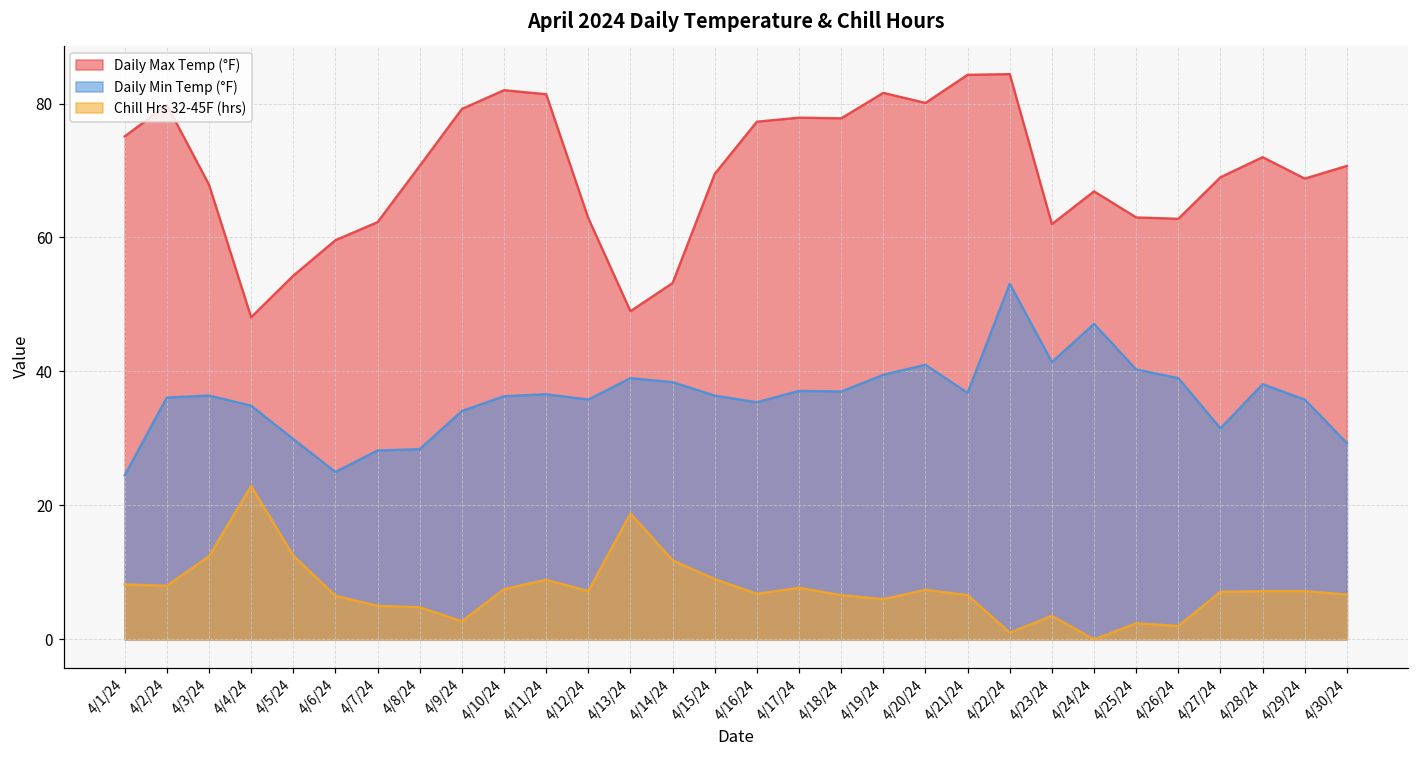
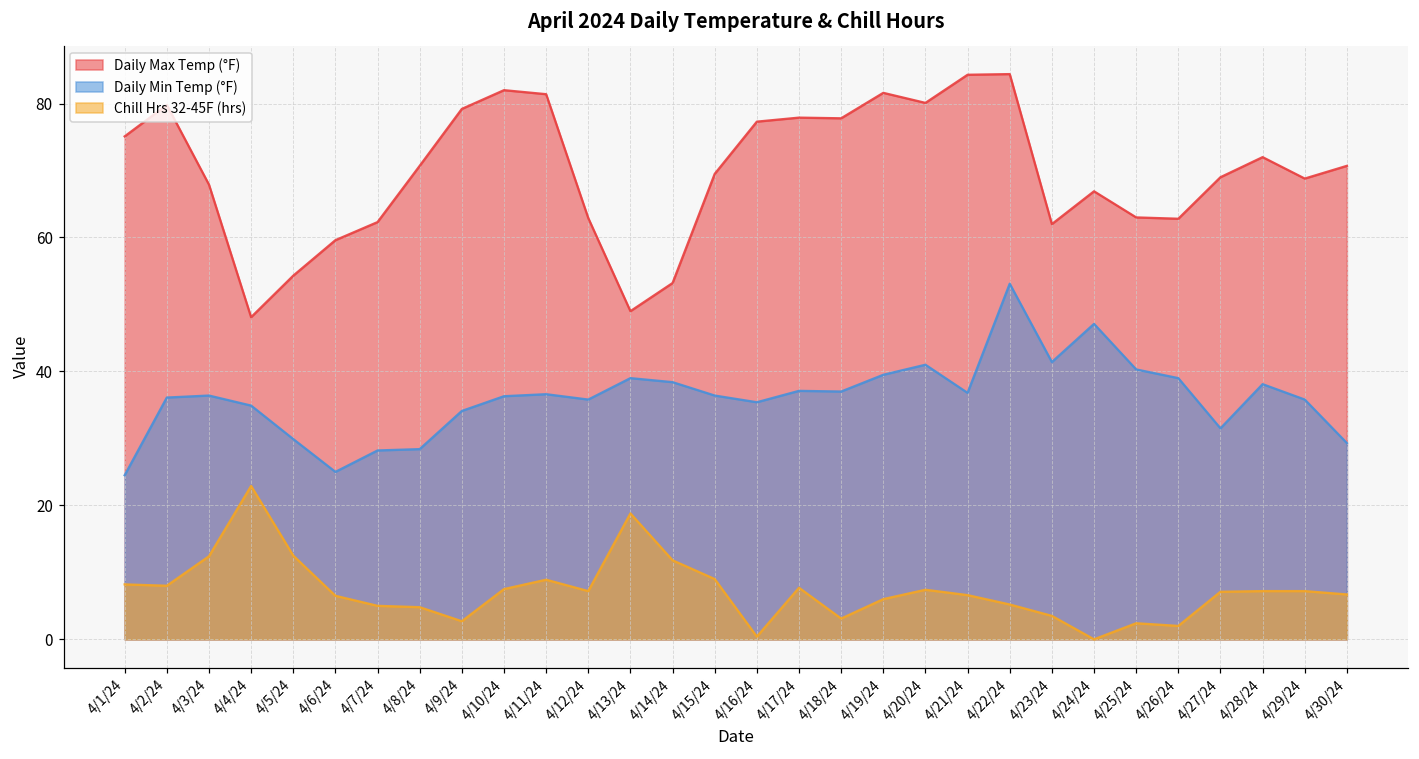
  {
    "Daily Max Temp (°F)": {
      "4/1/24": 75,
      "4/3/24": 68,
      "4/4/24": 48,
      "4/5/24": 54,
      "4/6/24": 60,
      "4/7/24": 62,
      "4/8/24": 71,
      "4/9/24": 79,
      "4/10/24": 82,
      "4/11/24": 81,
      "4/12/24": 63,
      "4/13/24": 49,
      "4/14/24": 53,
      "4/15/24": 70,
      "4/16/24": 77,
      "4/17/24": 78,
      "4/18/24": 78,
      "4/19/24": 82,
      "4/20/24": 80,
      "4/21/24": 84,
      "4/22/24": 84,
      "4/23/24": 62,
      "4/24/24": 67,
      "4/25/24": 63,
      "4/26/24": 63,
      "4/27/24": 69,
      "4/28/24": 72,
      "4/29/24": 69,
      "4/30/24": 71
    },
    "Daily Min Temp (°F)": {
      "4/1/24": 25,
      "4/2/24": 36,
      "4/3/24": 36,
      "4/4/24": 35,
      "4/5/24": 30,
      "4/6/24": 25,
      "4/7/24": 28,
      "4/8/24": 28,
      "4/9/24": 34,
      "4/10/24": 36,
      "4/11/24": 37,
      "4/12/24": 36,
      "4/13/24": 39,
      "4/14/24": 38,
      "4/15/24": 36,
      "4/16/24": 35,
      "4/17/24": 37,
      "4/18/24": 37,
      "4/19/24": 40,
      "4/20/24": 41,
      "4/21/24": 37,
      "4/22/24": 53,
      "4/23/24": 41,
      "4/24/24": 47,
      "4/25/24": 40,
      "4/26/24": 39,
      "4/27/24": 32,
      "4/28/24": 38,
      "4/29/24": 36,
      "4/30/24": 29
    },
    "Chill Hrs 32-45F (hrs)": {
      "4/1/24": 8,
      "4/2/24": 8,
      "4/3/24": 12,
      "4/4/24": 23,
      "4/5/24": 13,
      "4/6/24": 7,
      "4/7/24": 5,
      "4/8/24": 5,
      "4/9/24": 3,
      "4/10/24": 8,
      "4/11/24": 9,
      "4/12/24": 7,
      "4/13/24": 19,
      "4/14/24": 12,
      "4/15/24": 9,
-     "4/16/24": 7,
+     "4/16/24": 0,
      "4/17/24": 8,
-     "4/18/24": 7,
+     "4/18/24": 3,
      "4/19/24": 6,
      "4/20/24": 7,
      "4/21/24": 7,
-     "4/22/24": 1,
+     "4/22/24": 5,
      "4/23/24": 4,
      "4/24/24": 0,
      "4/25/24": 2,
      "4/26/24": 2,
      "4/27/24": 7,
      "4/28/24": 7,
      "4/29/24": 7,
      "4/30/24": 7
    }
  }
